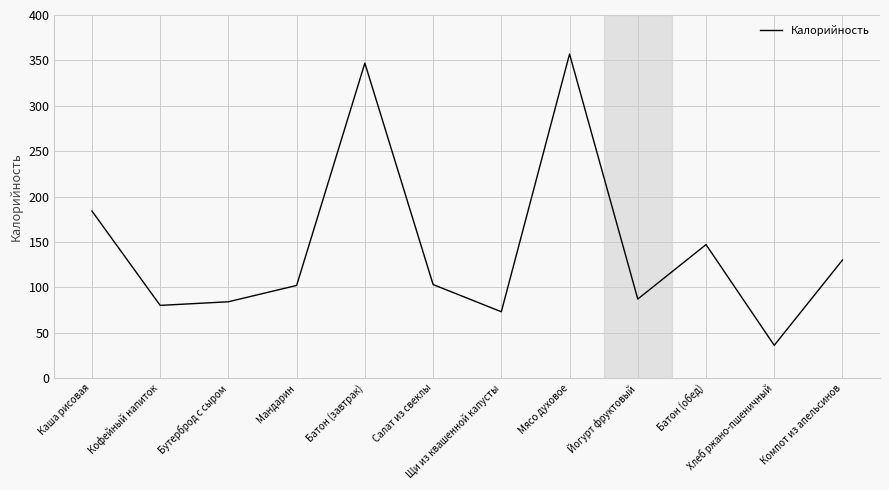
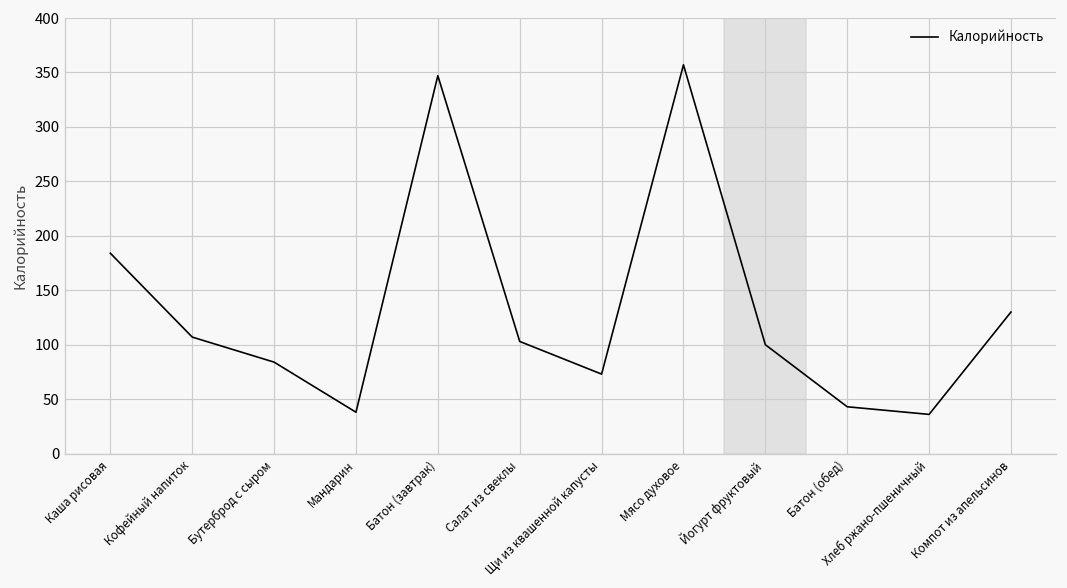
  {
    "Каша рисовая": 180,
-   "Кофейный напиток": 80,
+   "Кофейный напиток": 110,
    "Бутерброд с сыром": 80,
-   "Мандарин": 100,
+   "Мандарин": 40,
    "Батон (завтрак)": 350,
    "Салат из свеклы": 100,
    "Щи из квашенной капусты": 70,
    "Мясо духовое": 360,
-   "Йогурт фруктовый": 90,
-   "Батон (обед)": 150,
+   "Йогурт фруктовый": 100,
+   "Батон (обед)": 40,
    "Хлеб ржано-пшеничный": 40,
    "Компот из апельсинов": 130
  }
